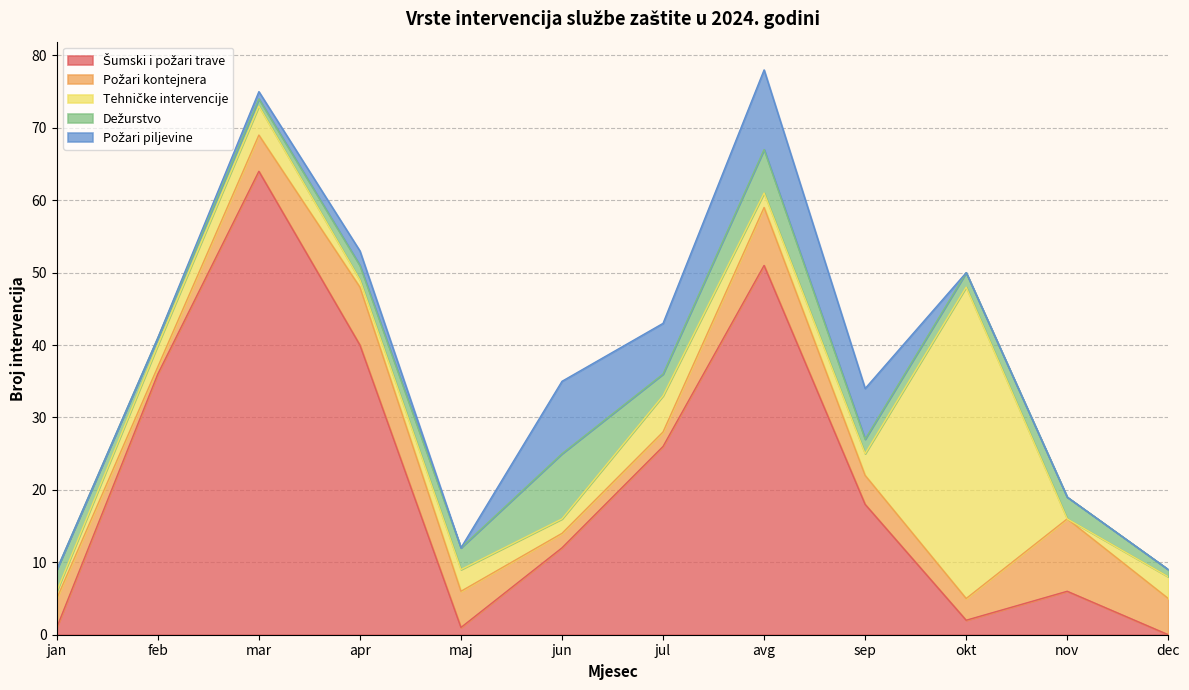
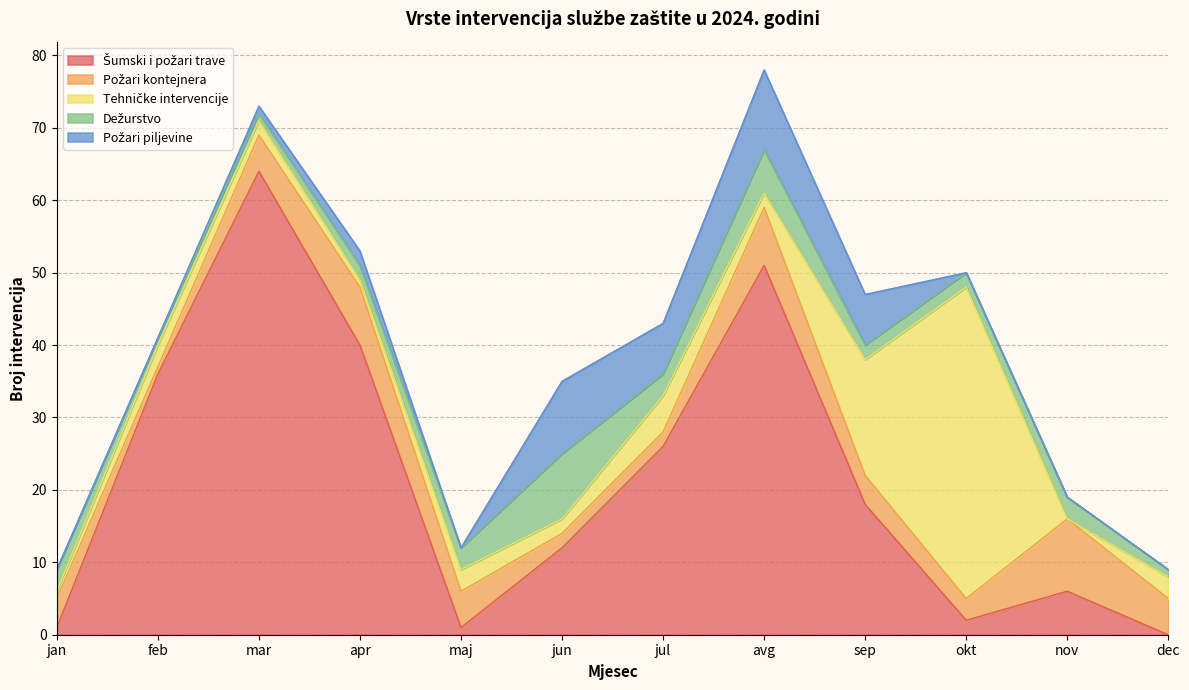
  {
    "Šumski i požari trave": {
      "jan": 1,
      "feb": 36,
      "mar": 64,
      "apr": 40,
      "maj": 1,
      "jun": 12,
      "jul": 26,
      "avg": 51,
      "sep": 18,
      "okt": 2,
      "nov": 6,
      "dec": 0
    },
    "Požari kontejnera": {
      "jan": 4,
      "feb": 1,
      "mar": 5,
      "apr": 8,
      "maj": 5,
      "jun": 2,
      "jul": 2,
      "avg": 8,
      "sep": 4,
      "okt": 3,
      "dec": 5
    },
    "Tehničke intervencije": {
      "jan": 1,
      "feb": 3,
-     "mar": 4,
+     "mar": 2,
      "apr": 1,
      "maj": 3,
      "jun": 2,
      "jul": 5,
      "avg": 2,
-     "sep": 3,
+     "sep": 16,
      "okt": 43,
      "dec": 3
    },
    "Dežurstvo": {
      "mar": 1,
      "apr": 2,
      "jun": 9,
      "jul": 3,
      "avg": 6,
      "sep": 2
    },
    "Požari piljevine": {
      "mar": 1,
      "apr": 2,
      "jun": 10,
      "jul": 7,
      "avg": 11,
      "sep": 7
    }
  }
